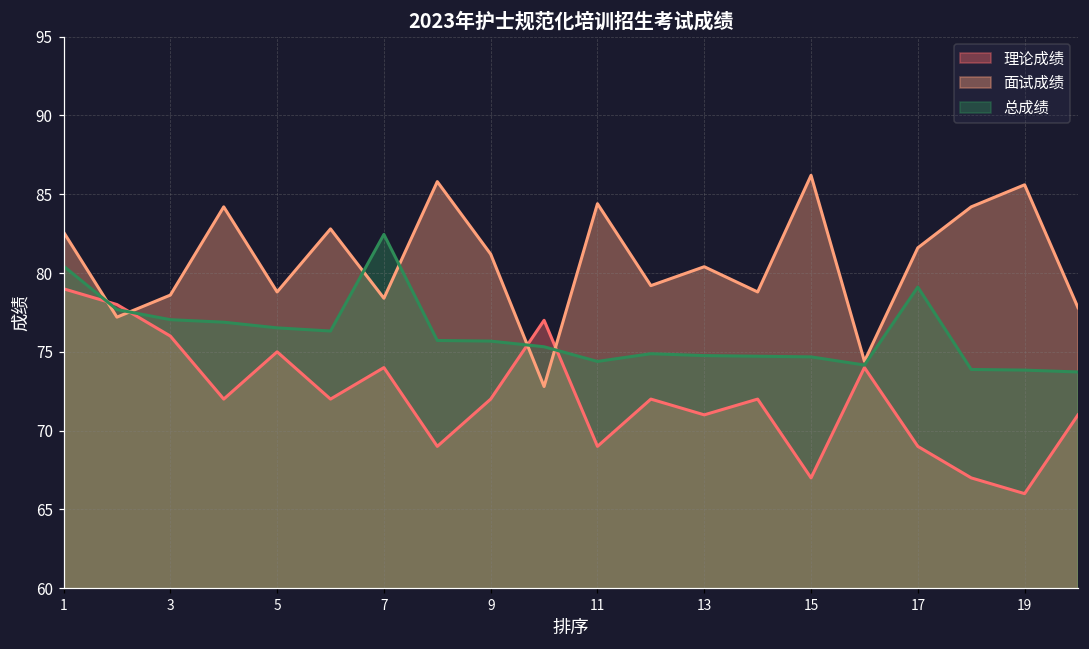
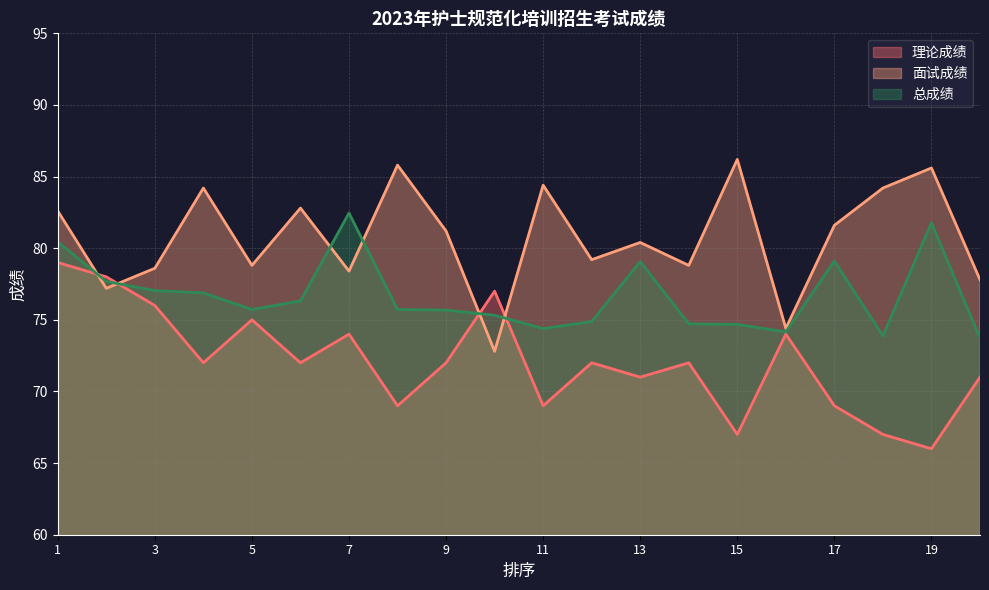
  {
    "总成绩": {
      "1": 80.4,
      "3": 77.0,
-     "5": 76.5,
+     "5": 75.7,
      "7": 82.5,
      "9": 75.7,
      "11": 74.4,
-     "13": 74.8,
+     "13": 79.1,
      "15": 74.7,
      "17": 79.1,
-     "19": 73.8
+     "19": 81.8
    }
  }
